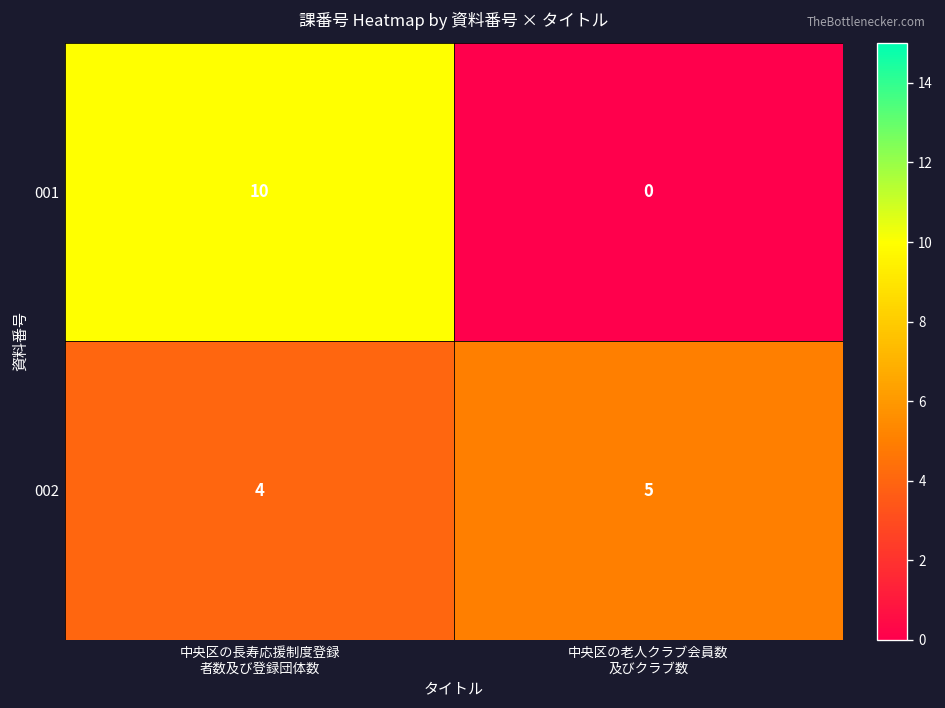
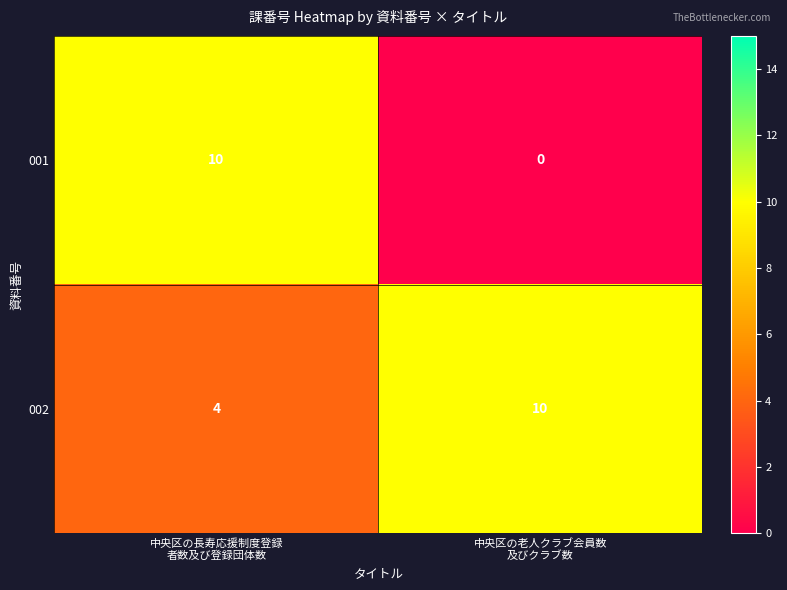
  {
    "001": {
      "中央区の長寿応援制度登録 者数及び登録団体数": 10,
      "中央区の老人クラブ会員数 及びクラブ数": 0
    },
    "002": {
      "中央区の長寿応援制度登録 者数及び登録団体数": 4,
-     "中央区の老人クラブ会員数 及びクラブ数": 5
+     "中央区の老人クラブ会員数 及びクラブ数": 10
    }
  }
